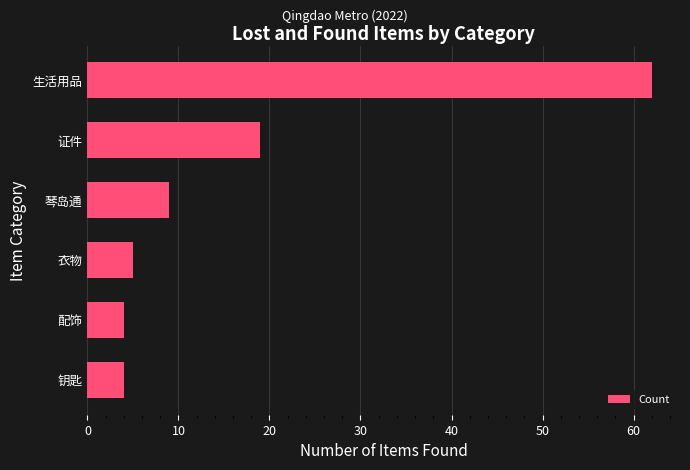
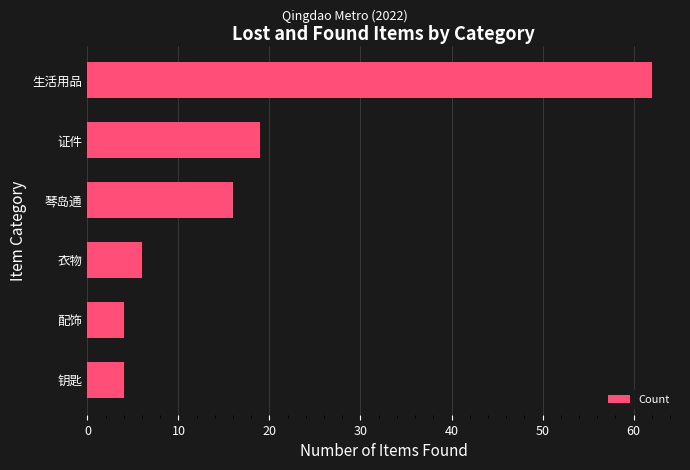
  {
    "生活用品": 62,
    "证件": 19,
-   "琴岛通": 9,
-   "衣物": 5,
+   "琴岛通": 16,
+   "衣物": 6,
    "配饰": 4,
    "钥匙": 4
  }
